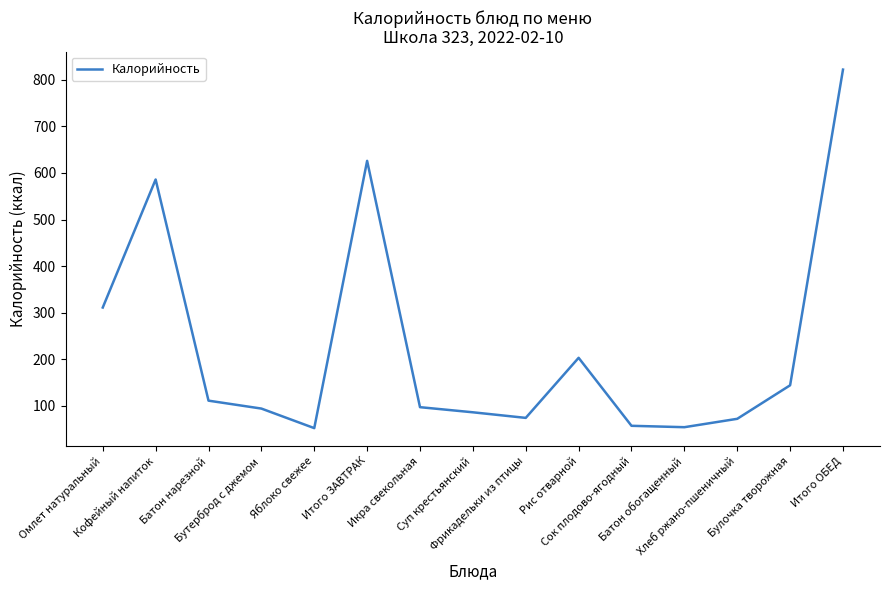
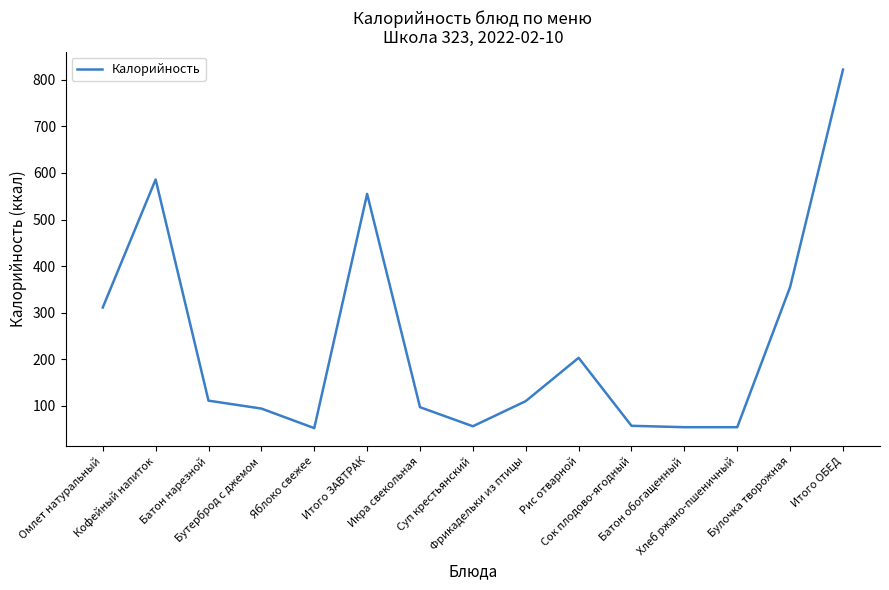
  {
    "Омлет натуральный": 310,
    "Кофейный напиток": 590,
    "Батон нарезной": 110,
    "Бутерброд с джемом": 90,
    "Яблоко свежее": 50,
-   "Итого ЗАВТРАК": 630,
+   "Итого ЗАВТРАК": 560,
    "Икра свекольная": 100,
-   "Суп крестьянский": 90,
-   "Фрикадельки из птицы": 70,
+   "Суп крестьянский": 60,
+   "Фрикадельки из птицы": 110,
    "Рис отварной": 200,
    "Сок плодово-ягодный": 60,
    "Батон обогащенный": 50,
-   "Хлеб ржано-пшеничный": 70,
-   "Булочка творожная": 140,
+   "Хлеб ржано-пшеничный": 50,
+   "Булочка творожная": 360,
    "Итого ОБЕД": 820
  }
